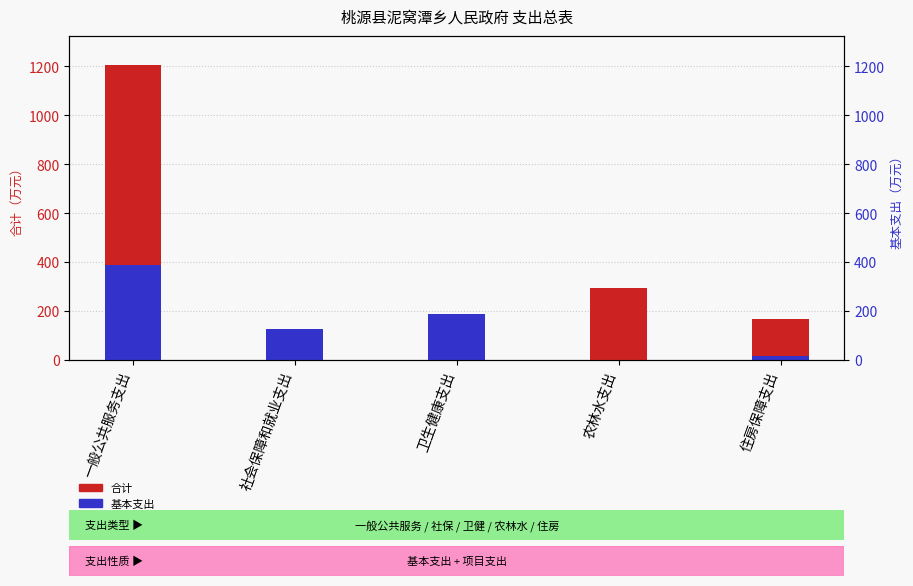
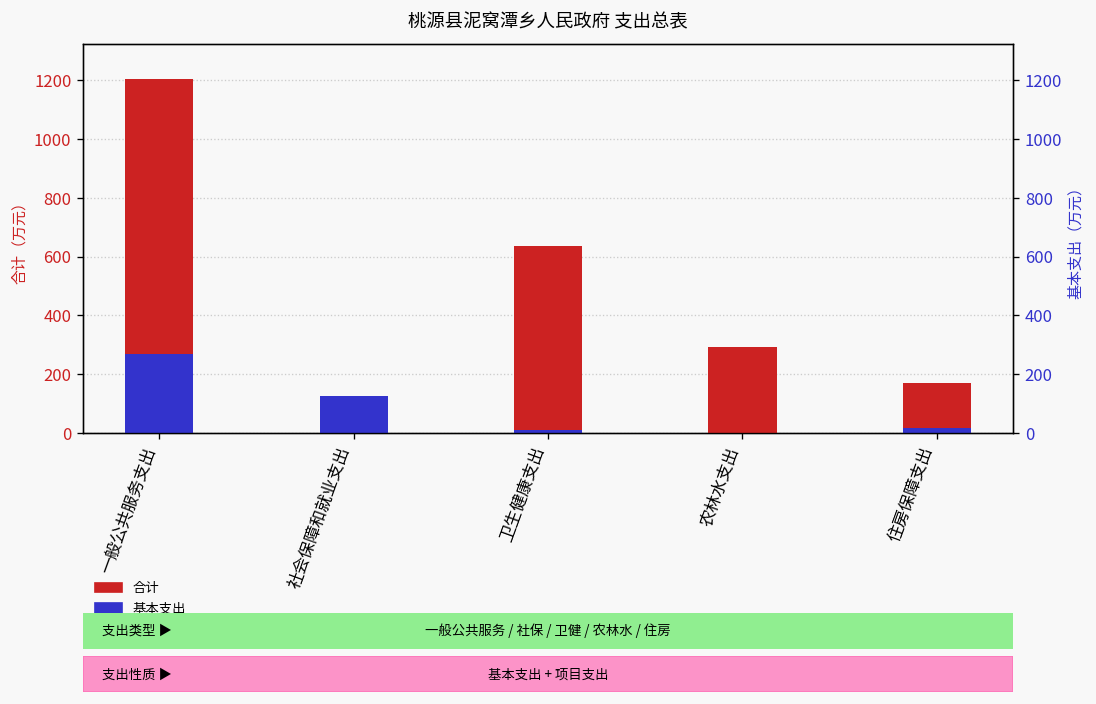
  {
    "合计": {
      "一般公共服务支出": 1200,
-     "卫生健康支出": 10,
+     "卫生健康支出": 640,
      "农林水支出": 290,
      "住房保障支出": 170
    },
    "基本支出": {
-     "一般公共服务支出": 390,
+     "一般公共服务支出": 270,
      "社会保障和就业支出": 130,
-     "卫生健康支出": 190,
+     "卫生健康支出": 10,
      "农林水支出": 0
    }
  }
